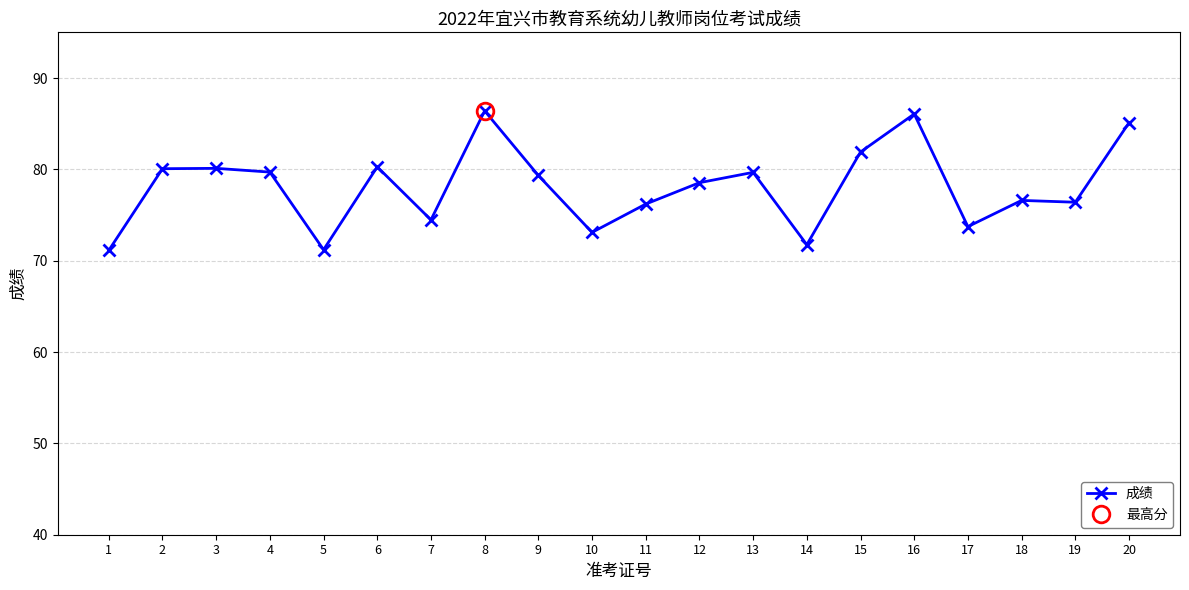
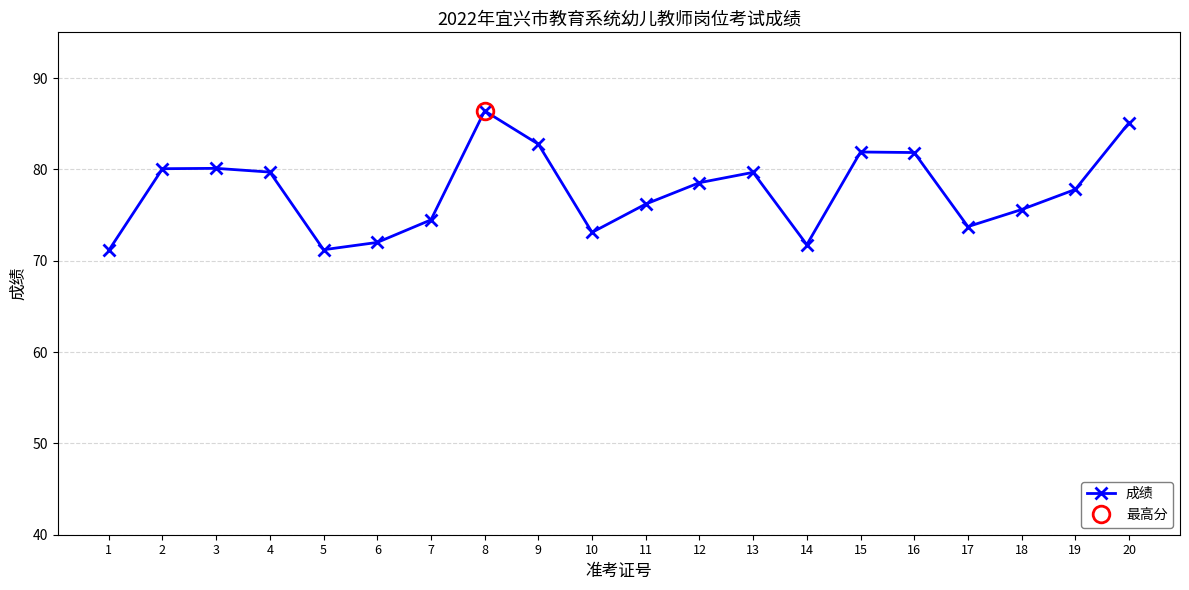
  {
    "成绩": {
      "1": 71,
      "2": 80,
      "3": 80,
      "4": 80,
      "5": 71,
-     "6": 80,
+     "6": 72,
      "7": 74,
-     "9": 79,
+     "9": 83,
      "10": 73,
      "11": 76,
      "12": 79,
      "13": 80,
      "14": 72,
      "15": 82,
-     "16": 86,
+     "16": 82,
      "17": 74,
-     "18": 77,
-     "19": 76,
+     "18": 76,
+     "19": 78,
      "20": 85
    }
  }
